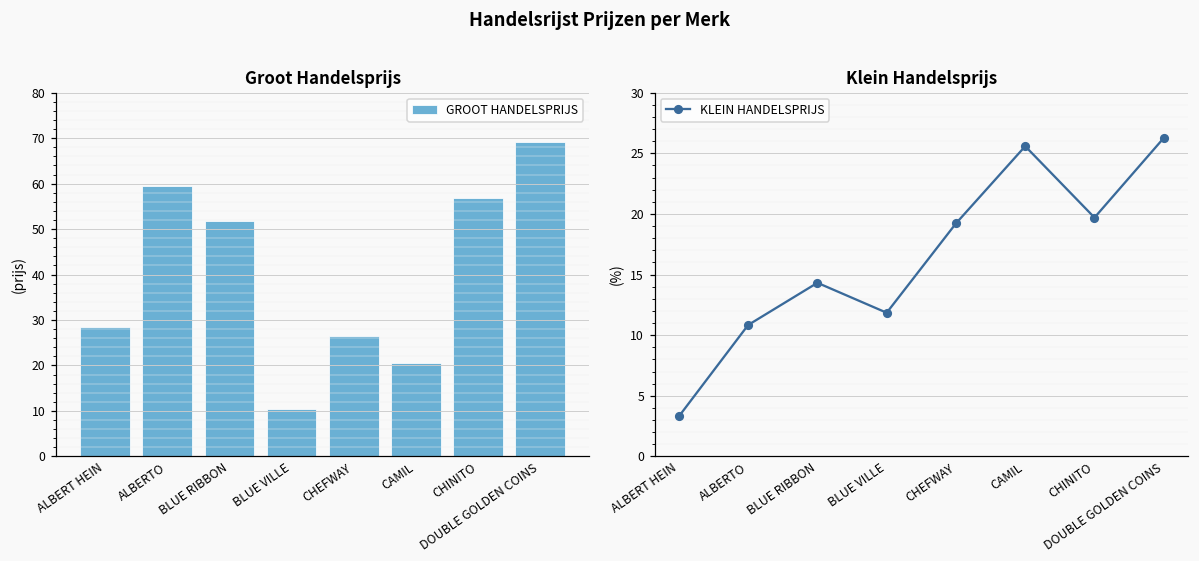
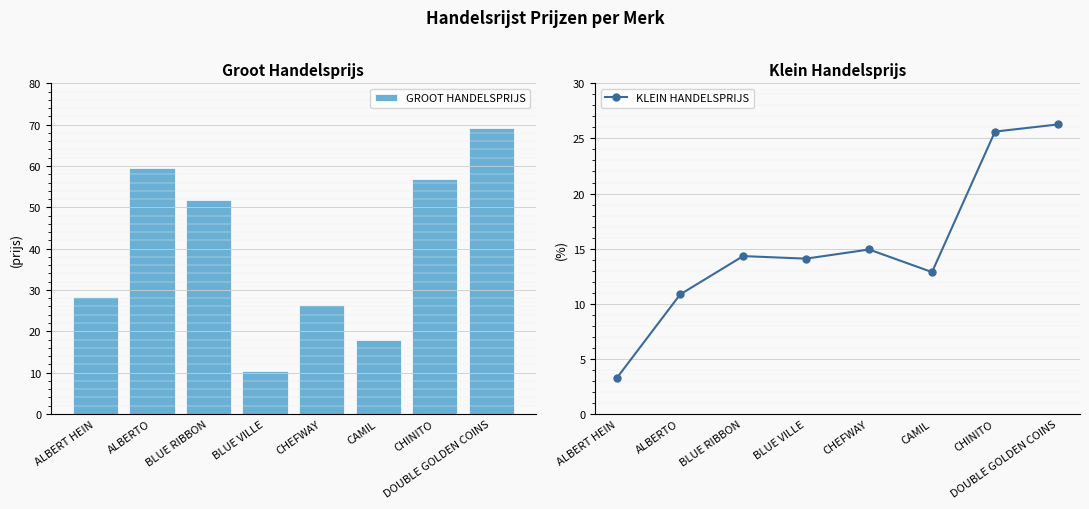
  {
    "Groot Handelsprijs": {
      "ALBERT HEIN": 28,
      "ALBERTO": 60,
      "BLUE RIBBON": 52,
      "BLUE VILLE": 10,
      "CHEFWAY": 26,
-     "CAMIL": 21,
+     "CAMIL": 18,
      "CHINITO": 57,
      "DOUBLE GOLDEN COINS": 69
    },
    "Klein Handelsprijs": {
      "ALBERT HEIN": 3.3,
      "ALBERTO": 10.8,
      "BLUE RIBBON": 14.3,
-     "BLUE VILLE": 11.9,
-     "CHEFWAY": 19.2,
-     "CAMIL": 25.6,
-     "CHINITO": 19.7,
+     "BLUE VILLE": 14.1,
+     "CHEFWAY": 14.9,
+     "CAMIL": 12.9,
+     "CHINITO": 25.6,
      "DOUBLE GOLDEN COINS": 26.3
    }
  }
